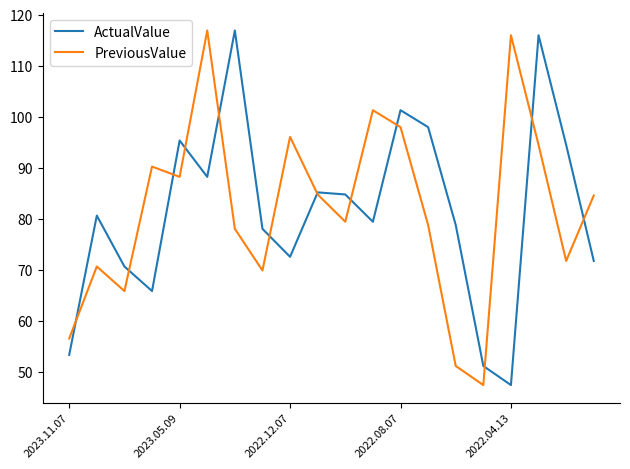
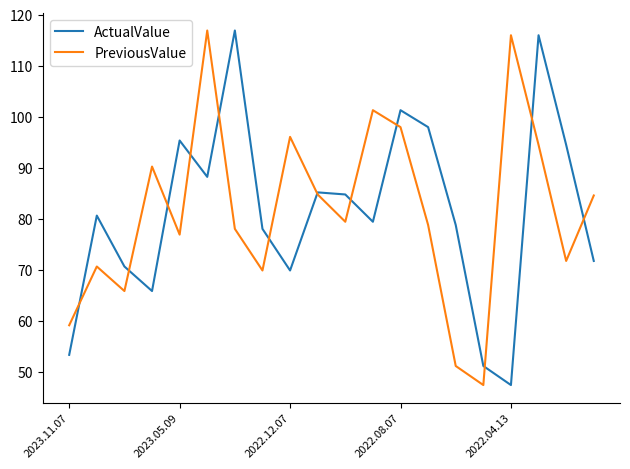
  {
    "ActualValue": {
      "2023.11.07": 53,
      "2023.05.09": 95,
-     "2022.12.07": 73,
+     "2022.12.07": 70,
      "2022.08.07": 101,
      "2022.04.13": 47
    },
    "PreviousValue": {
-     "2023.11.07": 57,
-     "2023.05.09": 88,
+     "2023.11.07": 59,
+     "2023.05.09": 77,
      "2022.12.07": 96,
      "2022.08.07": 98,
      "2022.04.13": 116
    }
  }
